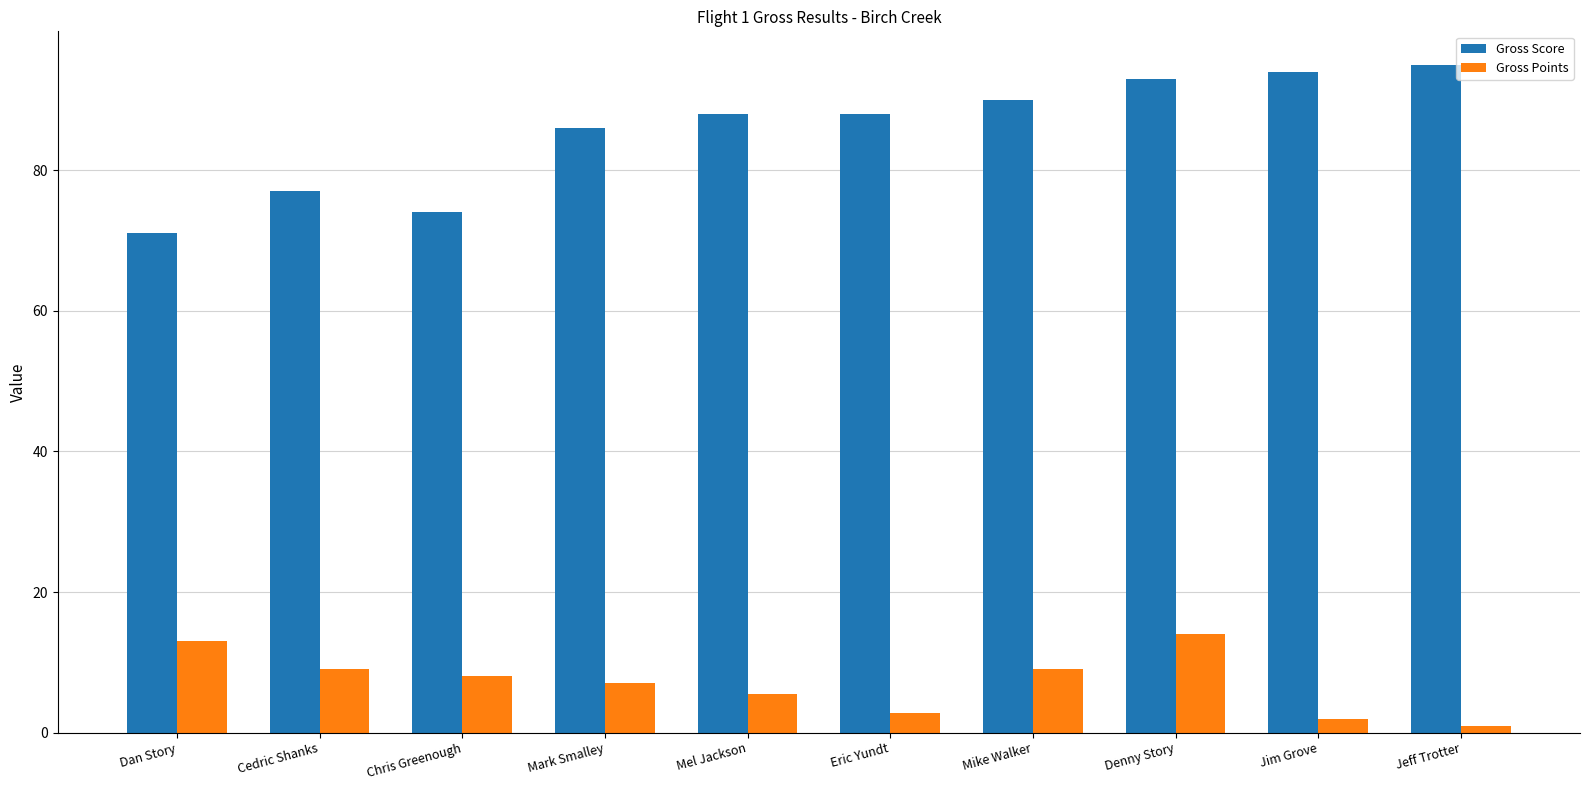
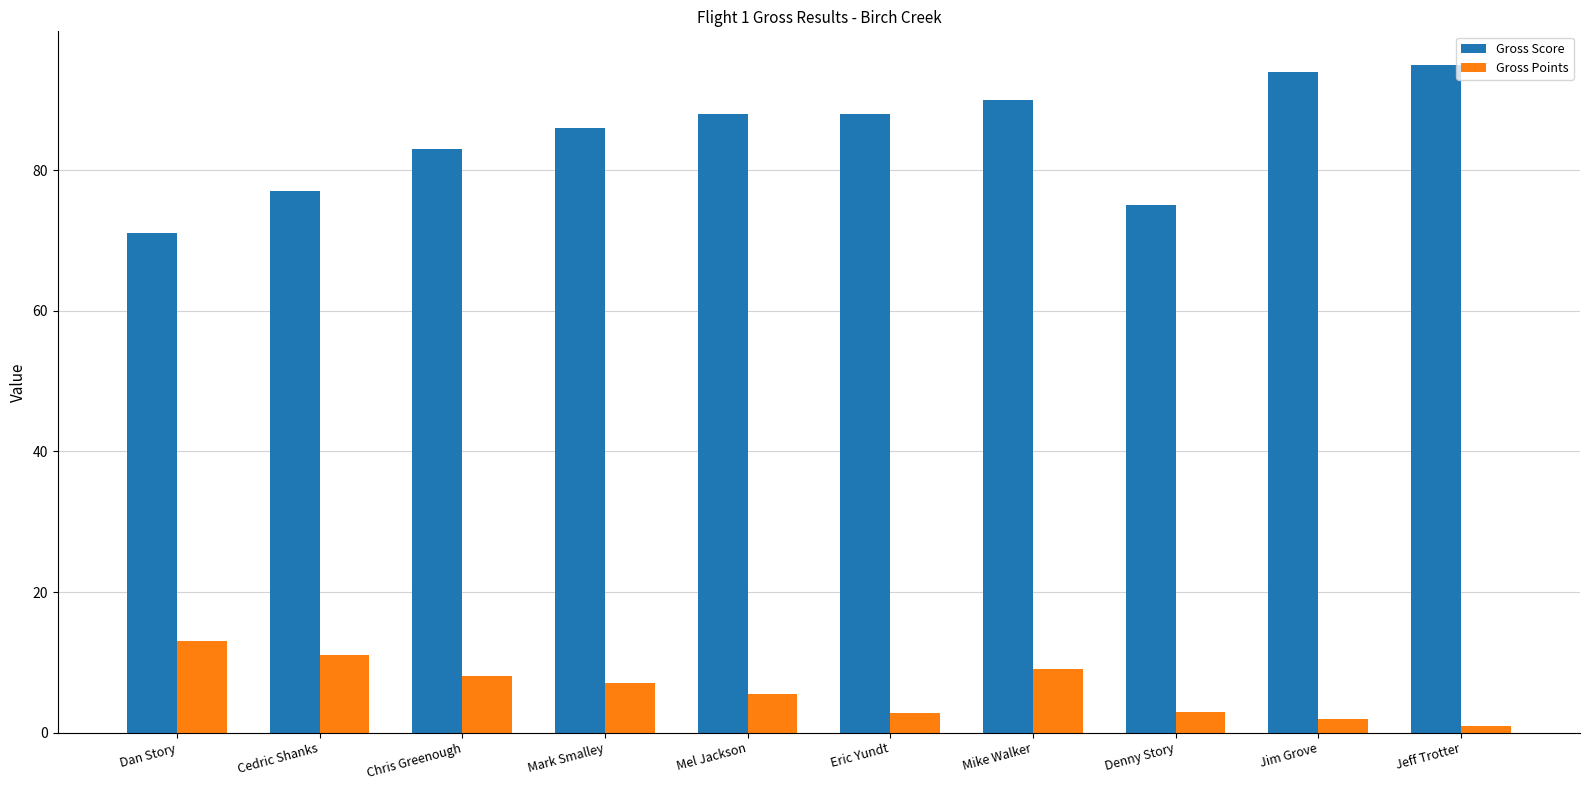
  {
    "Gross Score": {
      "Dan Story": 71,
      "Cedric Shanks": 77,
-     "Chris Greenough": 74,
+     "Chris Greenough": 83,
      "Mark Smalley": 86,
      "Mel Jackson": 88,
      "Eric Yundt": 88,
      "Mike Walker": 90,
-     "Denny Story": 93,
+     "Denny Story": 75,
      "Jim Grove": 94,
      "Jeff Trotter": 95
    },
    "Gross Points": {
      "Dan Story": 13,
-     "Cedric Shanks": 9,
+     "Cedric Shanks": 11,
      "Chris Greenough": 8,
      "Mark Smalley": 7,
      "Mel Jackson": 6,
      "Eric Yundt": 3,
      "Mike Walker": 9,
-     "Denny Story": 14,
+     "Denny Story": 3,
      "Jim Grove": 2,
      "Jeff Trotter": 1
    }
  }
